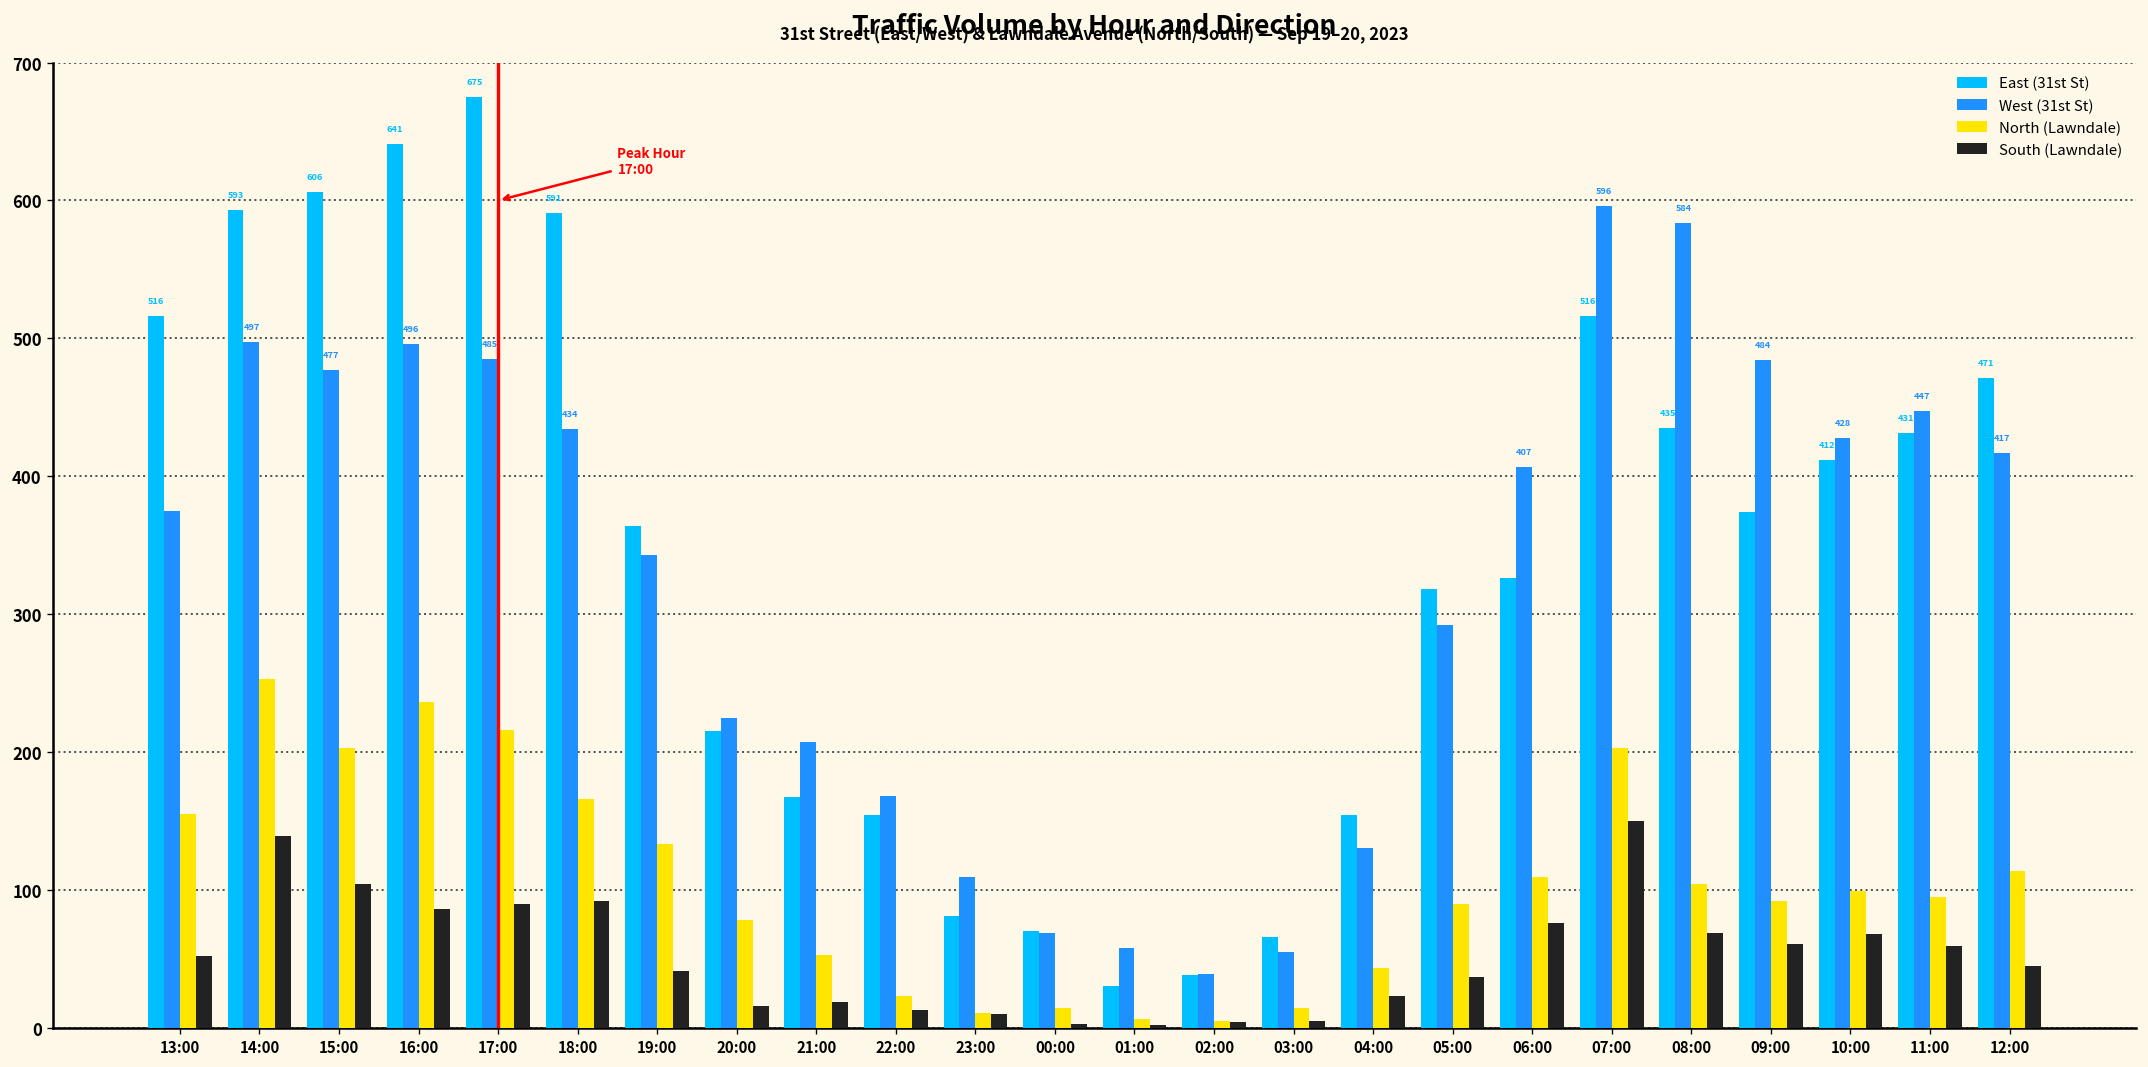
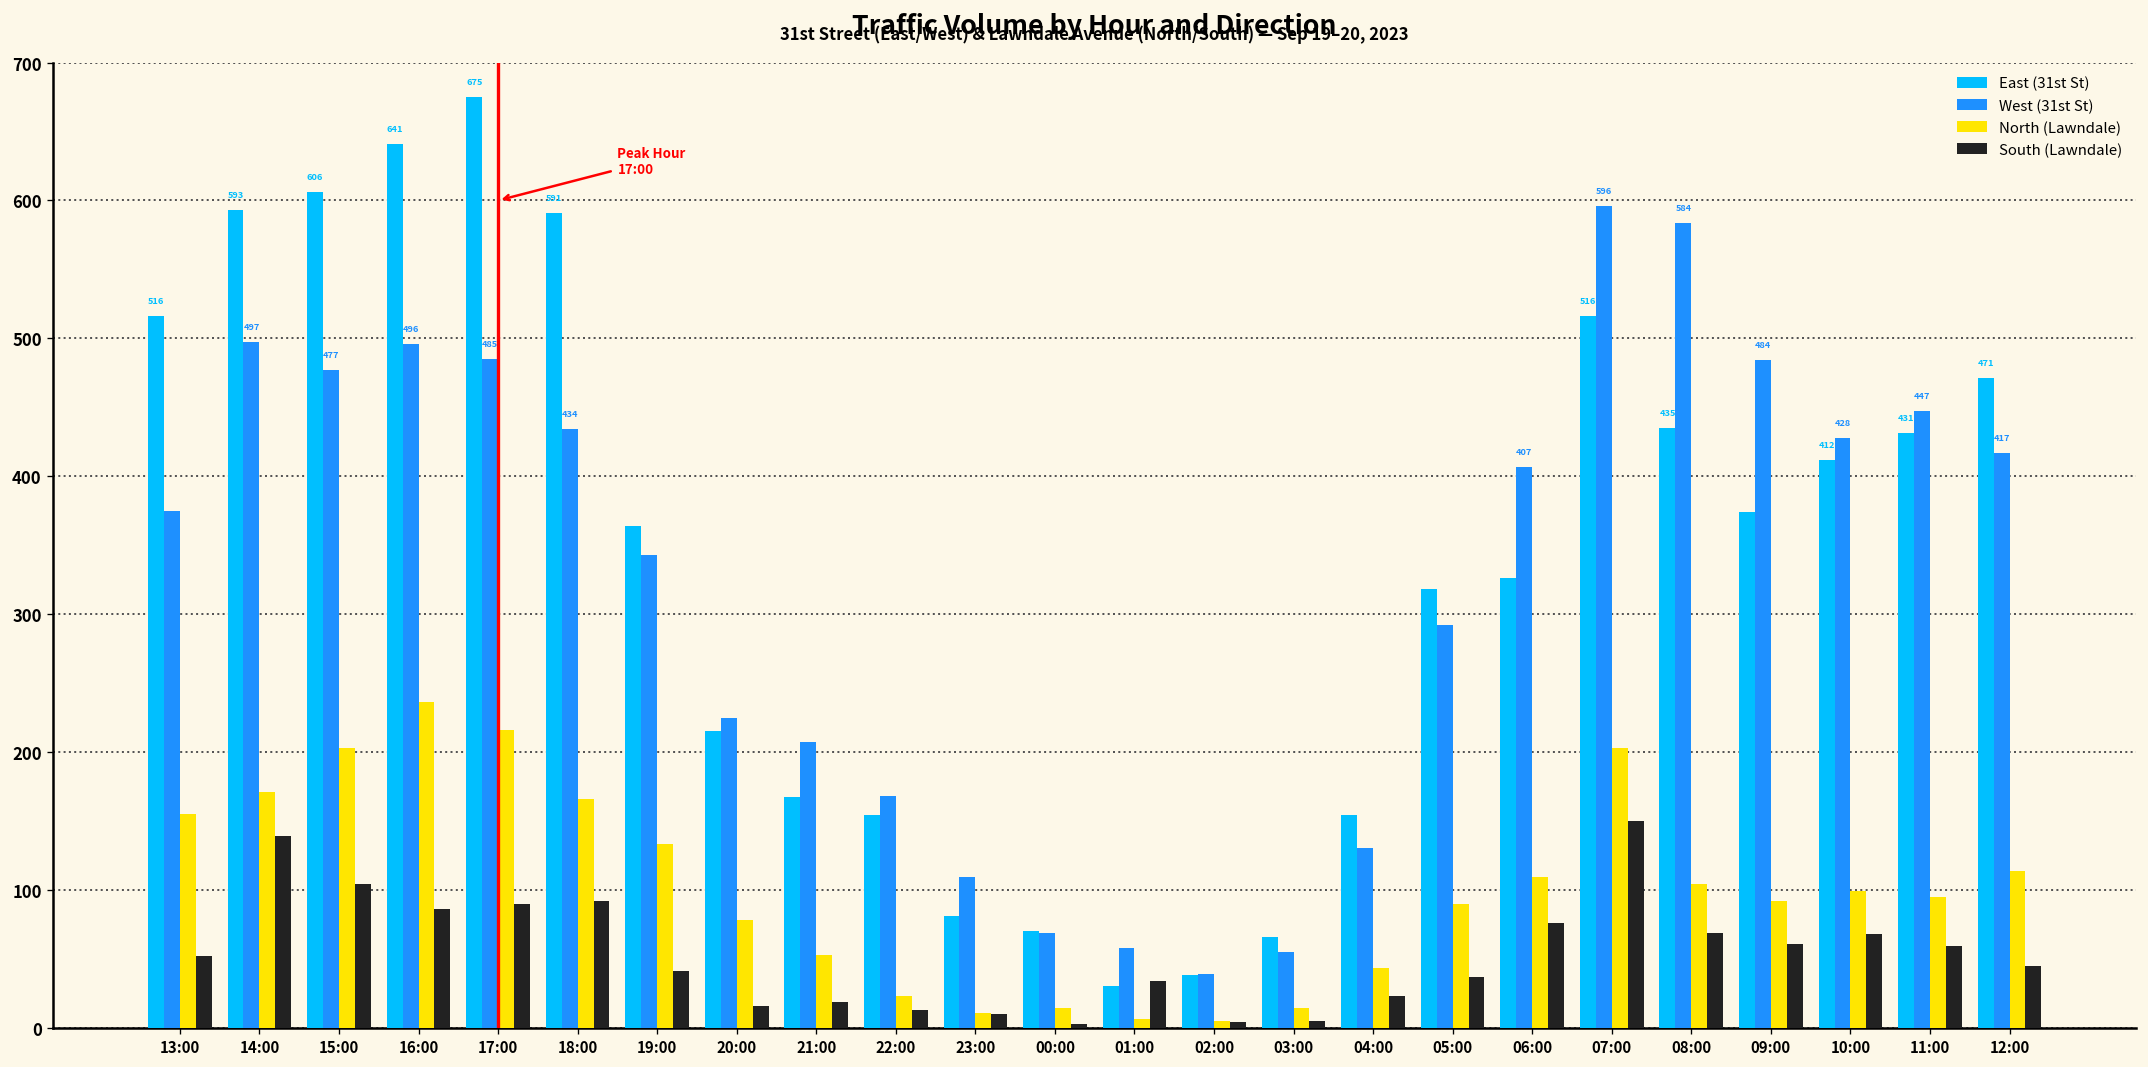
  {
    "North (Lawndale)": {
      "13:00": 155,
-     "14:00": 253,
+     "14:00": 171,
      "15:00": 203,
      "16:00": 236,
      "17:00": 216,
      "18:00": 166,
      "19:00": 133,
      "20:00": 78,
      "21:00": 53,
      "22:00": 23,
      "23:00": 11,
      "00:00": 14,
      "01:00": 6,
      "02:00": 5,
      "03:00": 14,
      "04:00": 43,
      "05:00": 90,
      "06:00": 109,
      "07:00": 203,
      "08:00": 104,
      "09:00": 92,
      "10:00": 99,
      "11:00": 95,
      "12:00": 114
    },
    "South (Lawndale)": {
      "13:00": 52,
      "14:00": 139,
      "15:00": 104,
      "16:00": 86,
      "17:00": 90,
      "18:00": 92,
      "19:00": 41,
      "20:00": 16,
      "21:00": 19,
      "22:00": 13,
      "23:00": 10,
      "00:00": 3,
-     "01:00": 2,
+     "01:00": 34,
      "02:00": 4,
      "03:00": 5,
      "04:00": 23,
      "05:00": 37,
      "06:00": 76,
      "07:00": 150,
      "08:00": 69,
      "09:00": 61,
      "10:00": 68,
      "11:00": 59,
      "12:00": 45
    }
  }
